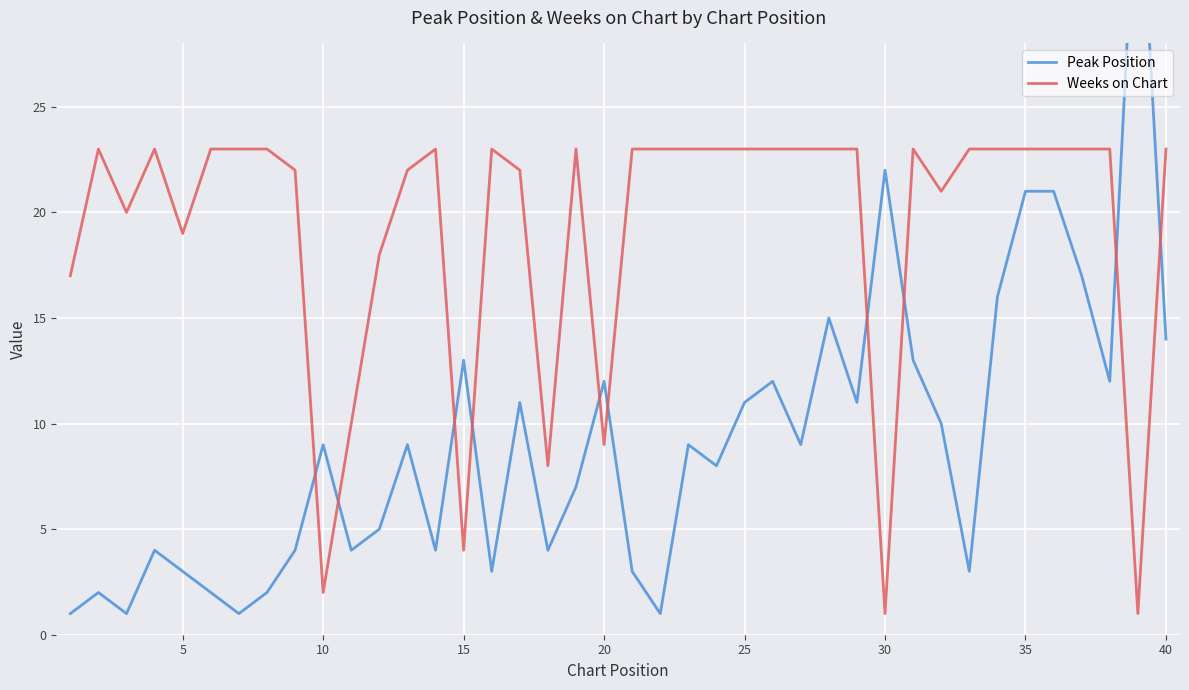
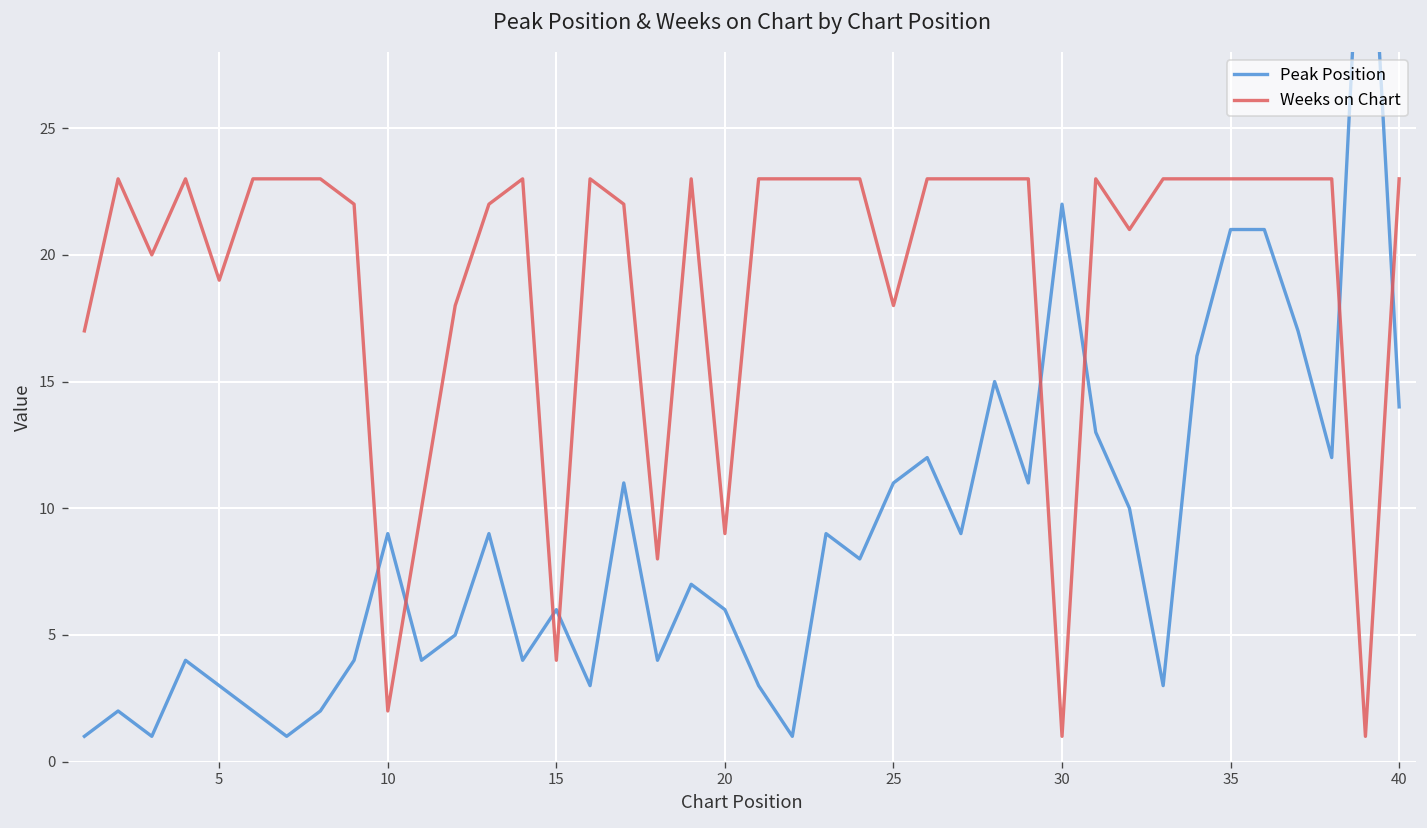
  {
    "Peak Position": {
      "5": 3,
      "10": 9,
-     "15": 13,
-     "20": 12,
+     "15": 6,
+     "20": 6,
      "25": 11,
      "30": 22,
      "35": 21,
      "40": 14
    },
    "Weeks on Chart": {
      "5": 19,
      "10": 2,
      "15": 4,
      "20": 9,
-     "25": 23,
+     "25": 18,
      "30": 1,
      "35": 23,
      "40": 23
    }
  }
